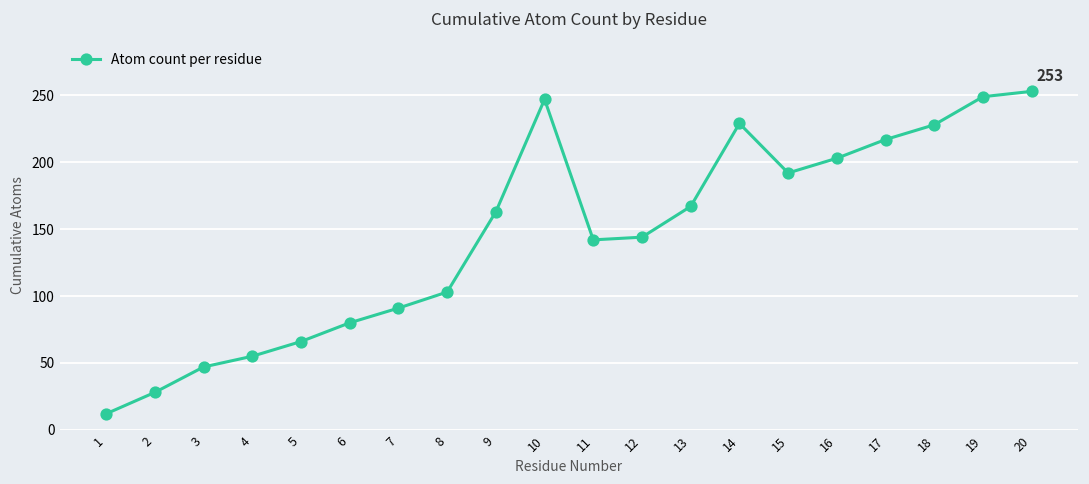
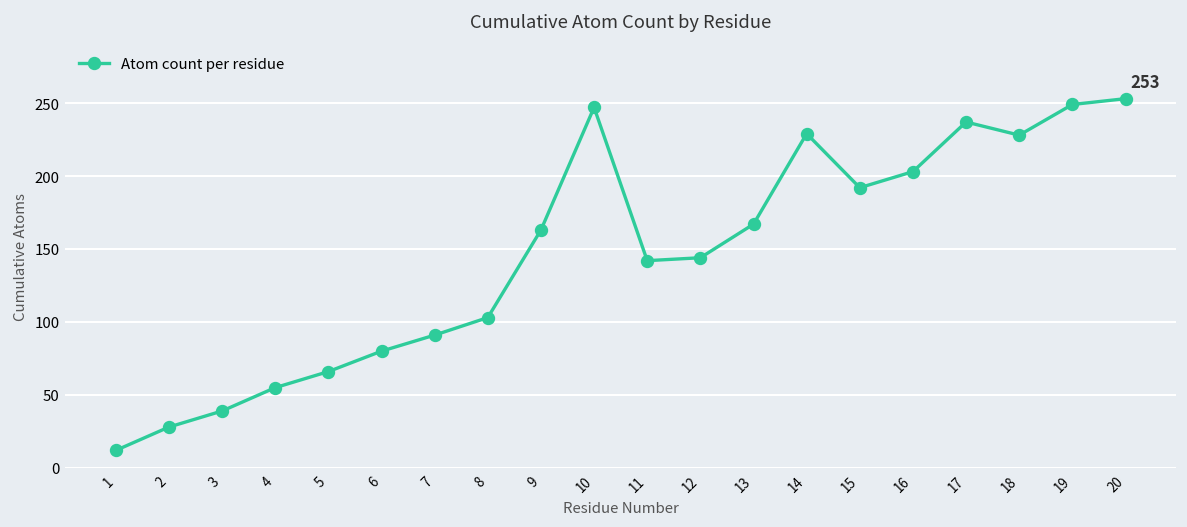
  {
    "1": 12,
    "2": 28,
-   "3": 47,
+   "3": 39,
    "4": 55,
    "5": 66,
    "6": 80,
    "7": 91,
    "8": 103,
    "9": 163,
    "10": 247,
    "11": 142,
    "12": 144,
    "13": 167,
    "14": 229,
    "15": 192,
    "16": 203,
-   "17": 217,
+   "17": 237,
    "18": 228,
    "19": 249
  }
